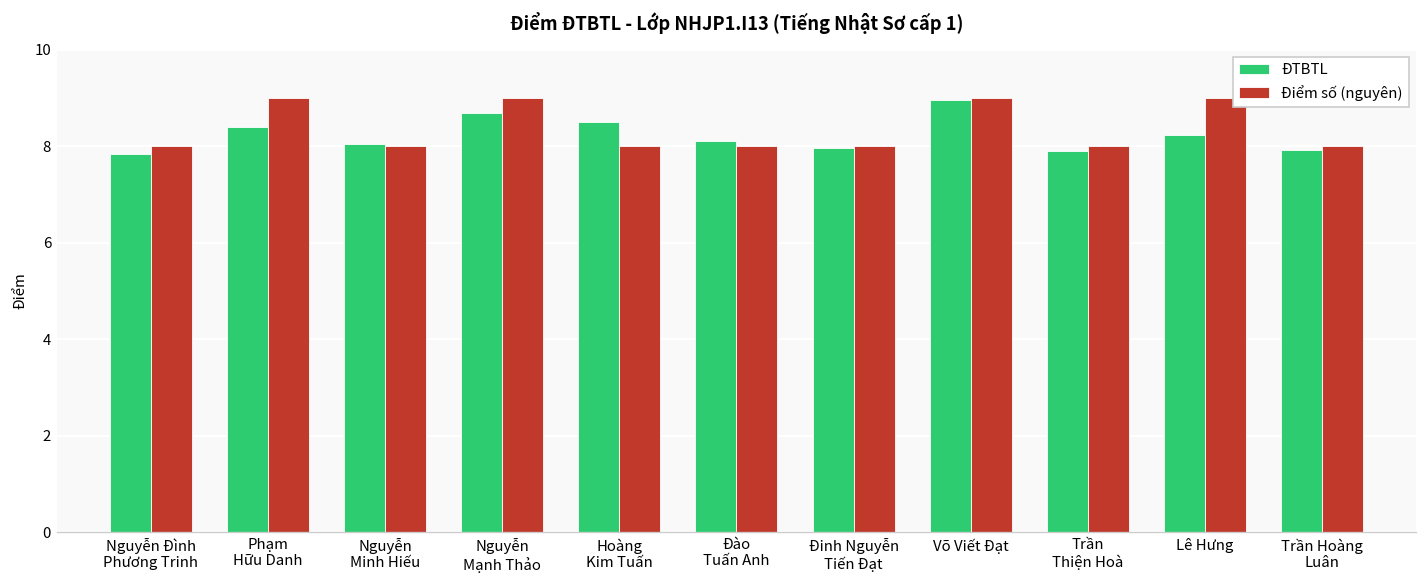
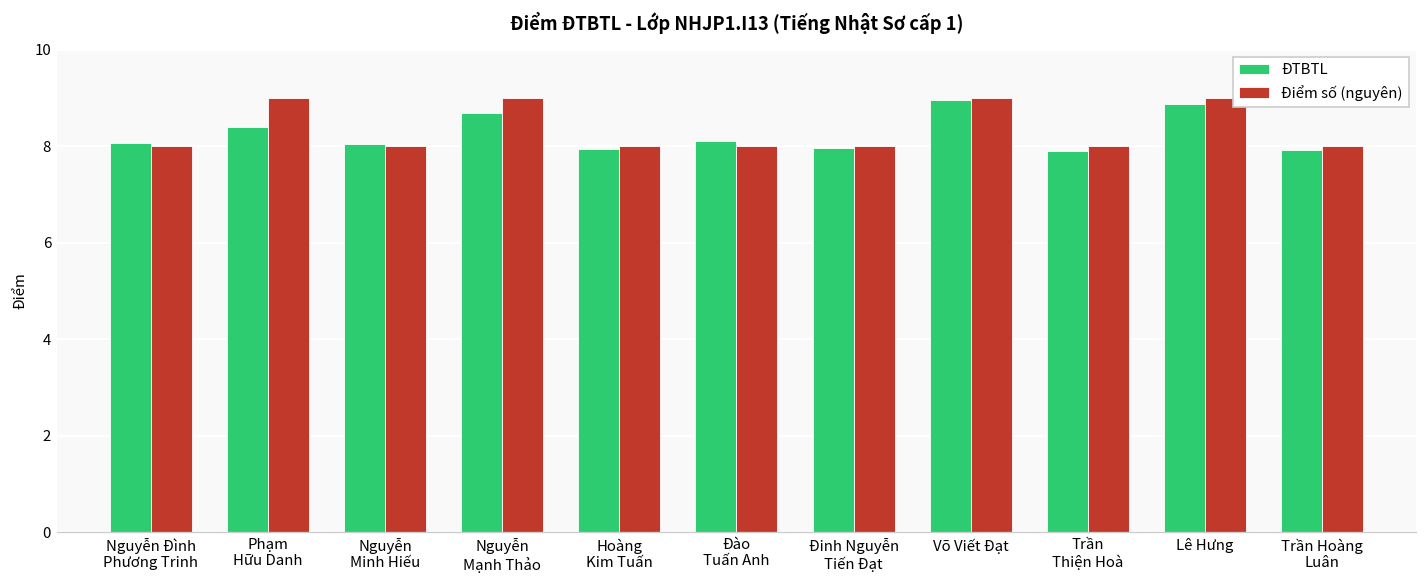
  {
    "ĐTBTL": {
-     "Nguyễn Đình Phương Trinh": 7.8,
+     "Nguyễn Đình Phương Trinh": 8.1,
      "Phạm Hữu Danh": 8.4,
      "Nguyễn Minh Hiếu": 8.1,
      "Nguyễn Mạnh Thảo": 8.7,
-     "Hoàng Kim Tuấn": 8.5,
+     "Hoàng Kim Tuấn": 8.0,
      "Đào Tuấn Anh": 8.1,
      "Đinh Nguyễn Tiến Đạt": 8.0,
      "Võ Viết Đạt": 9.0,
      "Trần Thiện Hoà": 7.9,
-     "Lê Hưng": 8.2,
+     "Lê Hưng": 8.9,
      "Trần Hoàng Luân": 7.9
    },
    "Điểm số (nguyên)": {
      "Nguyễn Đình Phương Trinh": 8.0,
      "Phạm Hữu Danh": 9.0,
      "Nguyễn Minh Hiếu": 8.0,
      "Nguyễn Mạnh Thảo": 9.0,
      "Hoàng Kim Tuấn": 8.0,
      "Đào Tuấn Anh": 8.0,
      "Đinh Nguyễn Tiến Đạt": 8.0,
      "Võ Viết Đạt": 9.0,
      "Trần Thiện Hoà": 8.0,
      "Lê Hưng": 9.0,
      "Trần Hoàng Luân": 8.0
    }
  }
